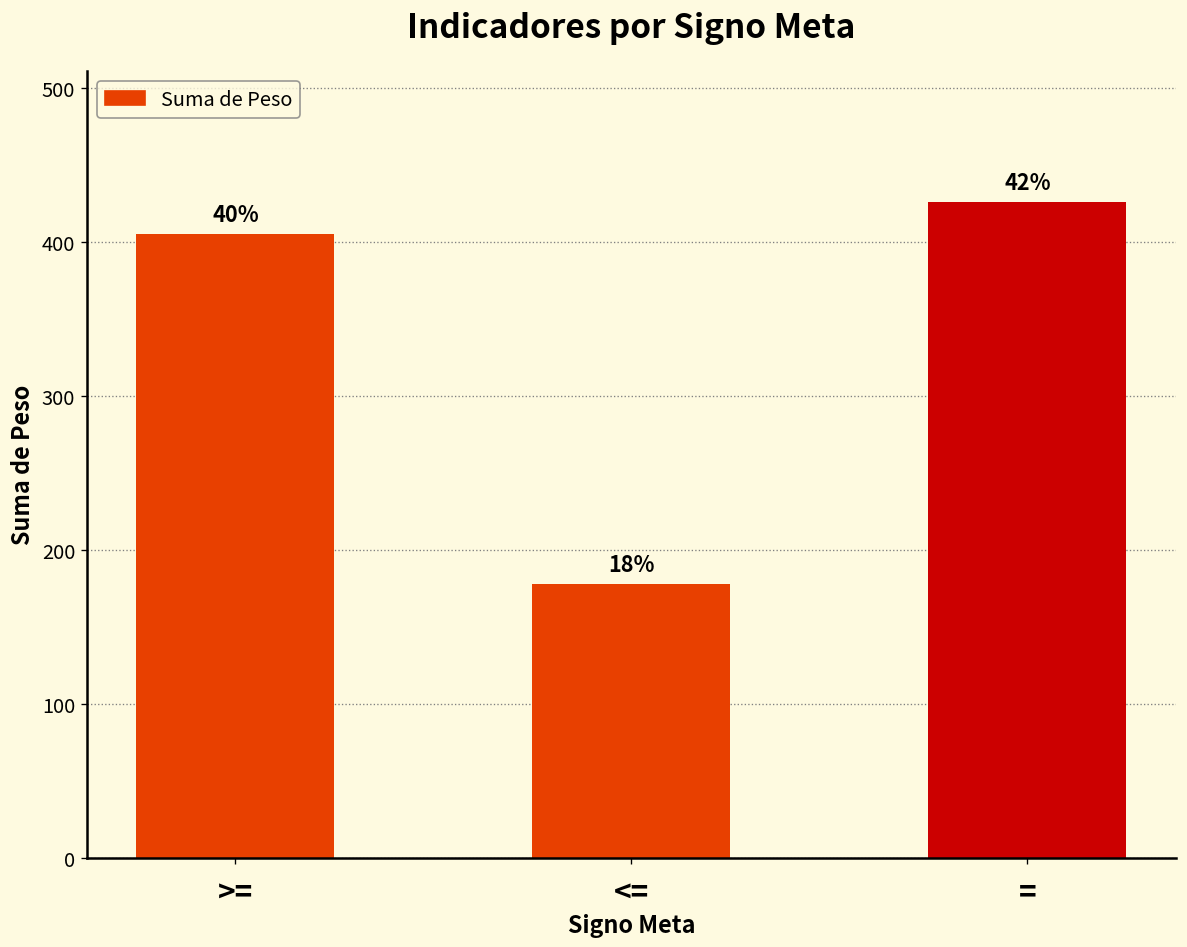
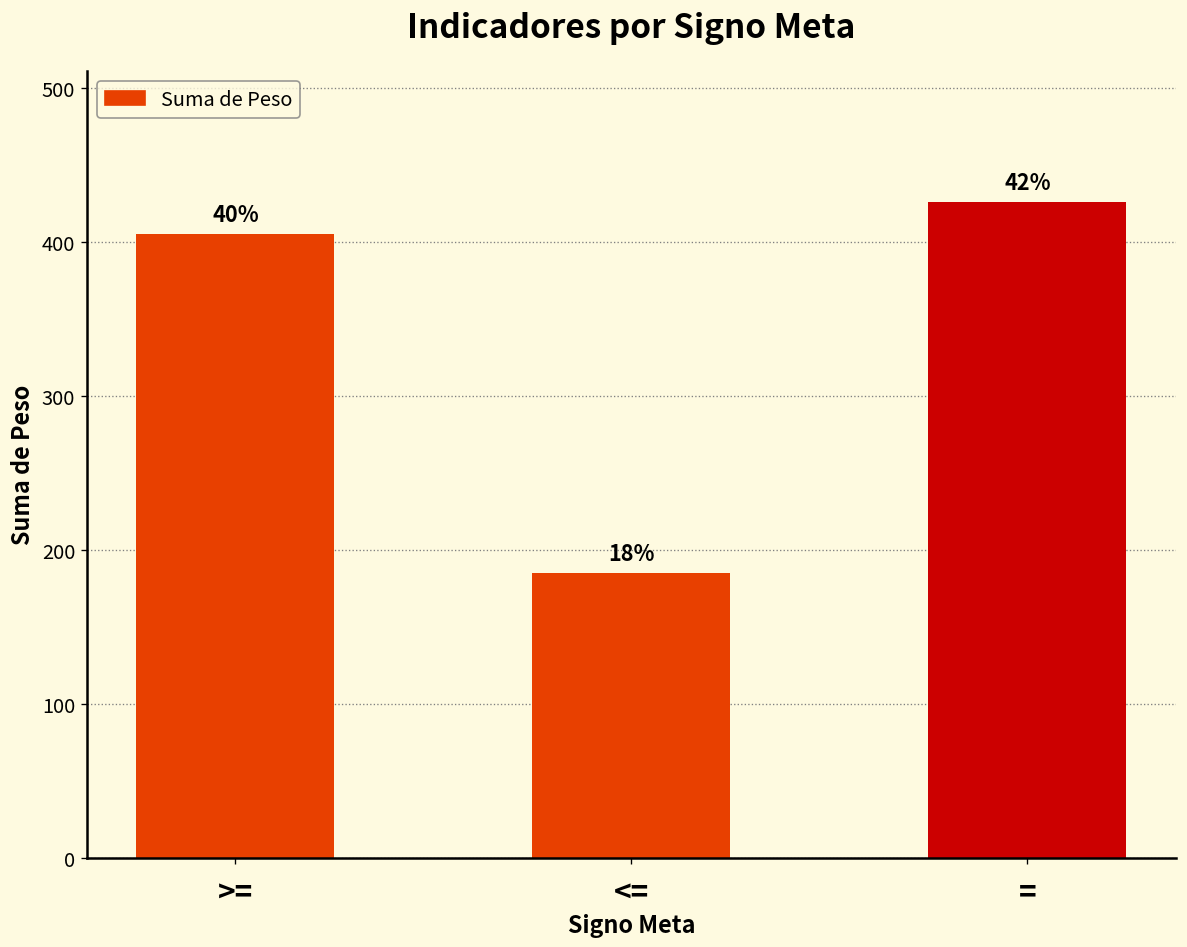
  {
-   "<=": 178
+   "<=": 185
  }
